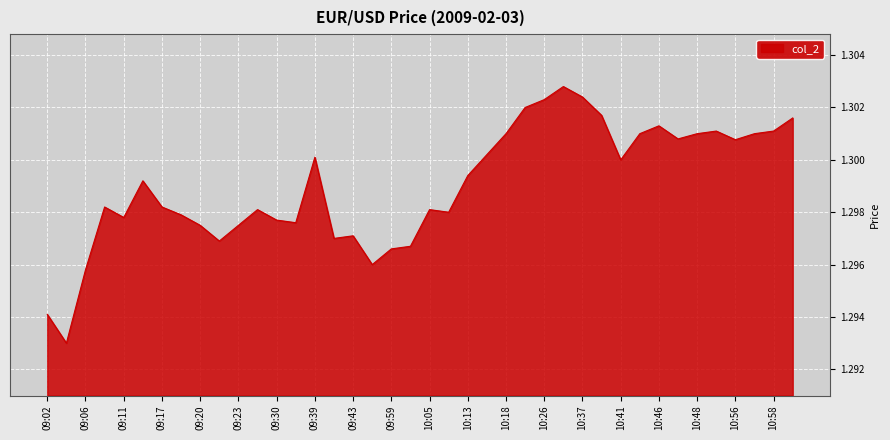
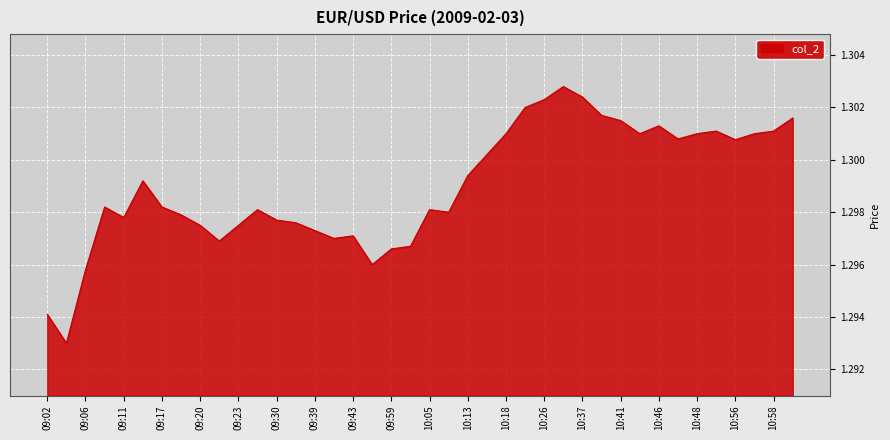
  {
    "09:02": 1.2941,
    "09:06": 1.2958,
    "09:11": 1.2978,
    "09:17": 1.2982,
    "09:20": 1.2975,
    "09:23": 1.2975,
    "09:30": 1.2977,
-   "09:39": 1.3001,
+   "09:39": 1.2973,
    "09:43": 1.2971,
    "09:59": 1.2966,
    "10:05": 1.2981,
    "10:13": 1.2994,
    "10:18": 1.3010,
    "10:26": 1.3023,
    "10:37": 1.3024,
-   "10:41": 1.3000,
+   "10:41": 1.3015,
    "10:46": 1.3013,
    "10:48": 1.3010,
    "10:56": 1.3008,
    "10:58": 1.3011
  }
